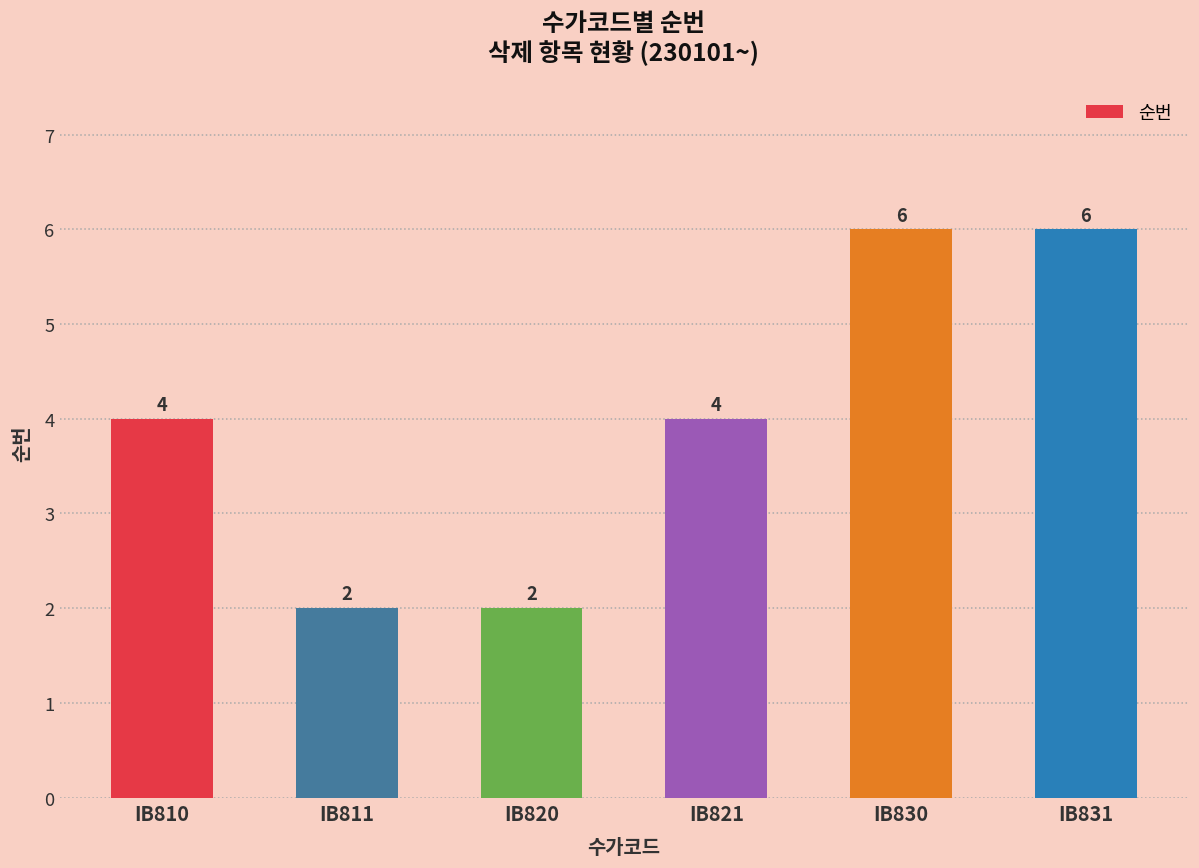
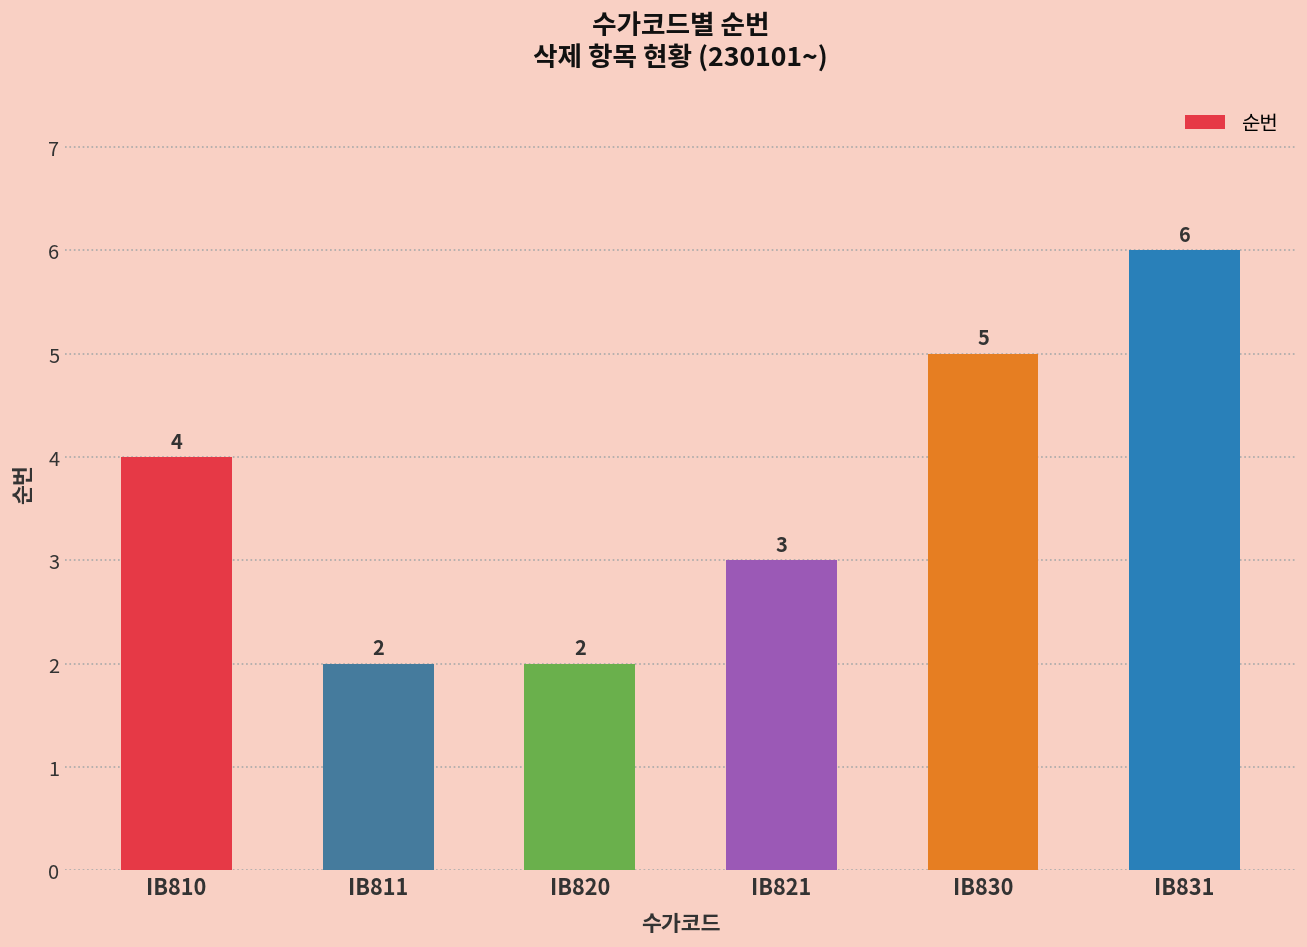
  {
    "IB810": 4,
    "IB811": 2,
    "IB820": 2,
-   "IB821": 4,
-   "IB830": 6,
+   "IB821": 3,
+   "IB830": 5,
    "IB831": 6
  }
